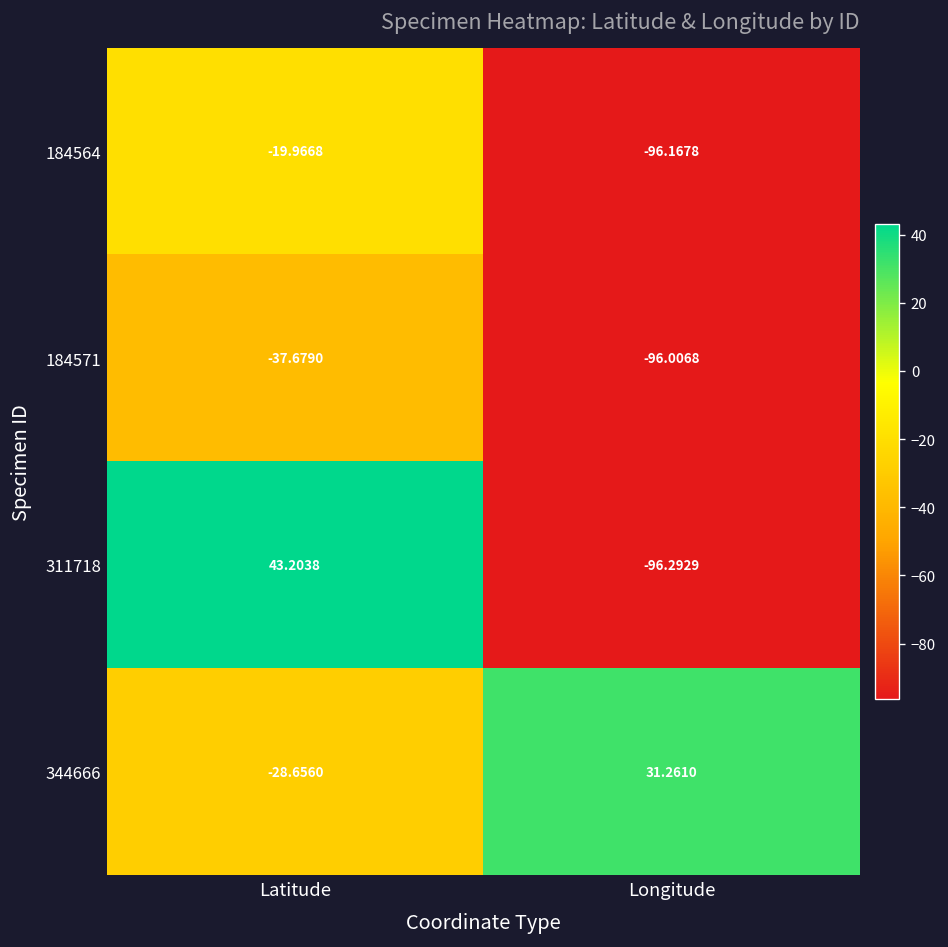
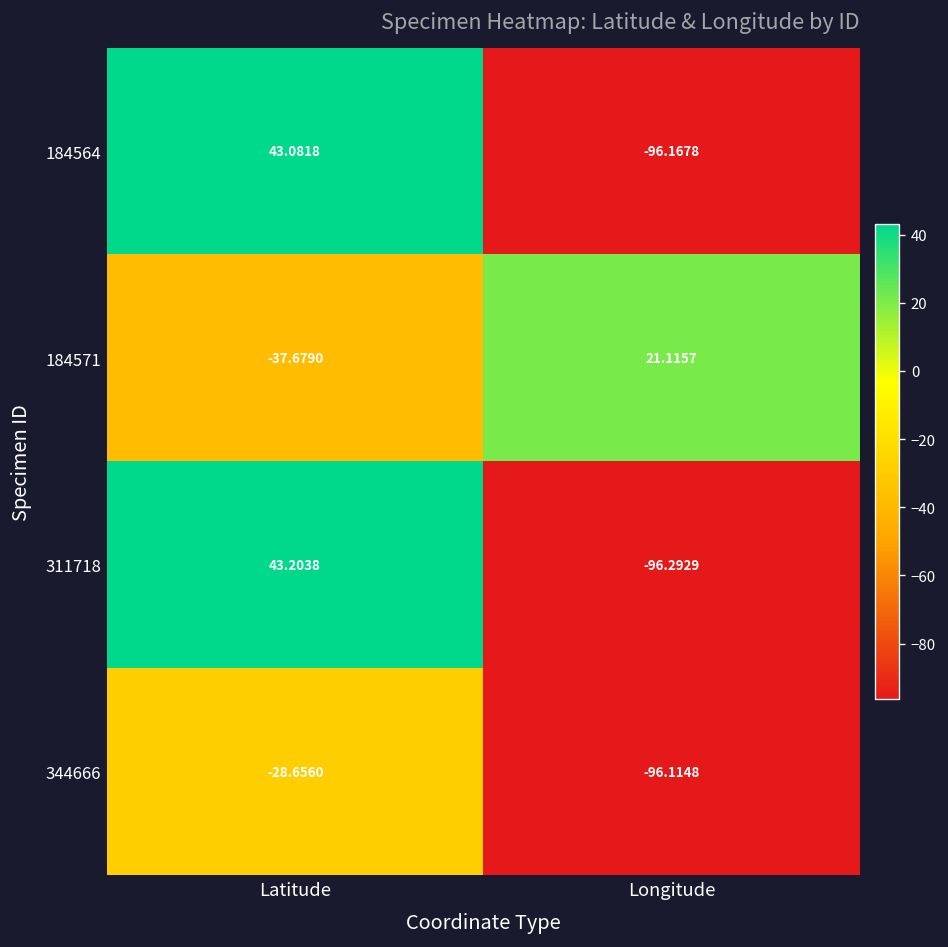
  {
    "184564": {
-     "Latitude": -19.9668,
+     "Latitude": 43.0818,
      "Longitude": -96.1678
    },
    "184571": {
      "Latitude": -37.6790,
-     "Longitude": -96.0068
+     "Longitude": 21.1157
    },
    "311718": {
      "Latitude": 43.2038,
      "Longitude": -96.2929
    },
    "344666": {
      "Latitude": -28.6560,
-     "Longitude": 31.2610
+     "Longitude": -96.1148
    }
  }
